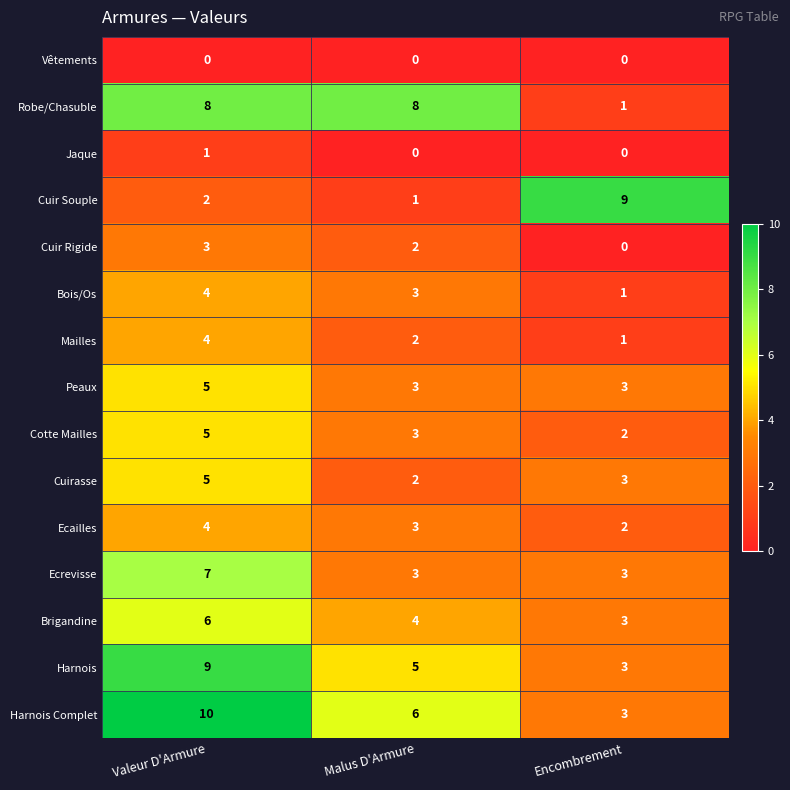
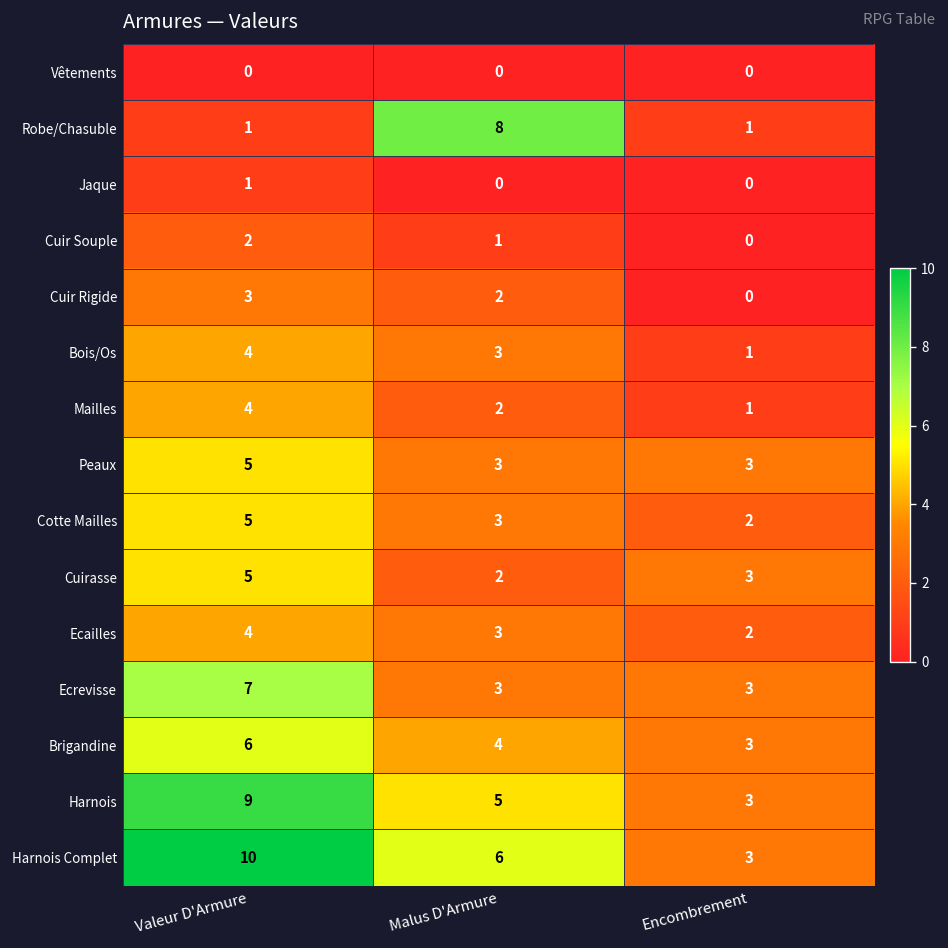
  {
    "Vêtements": {
      "Valeur D'Armure": 0,
      "Malus D'Armure": 0,
      "Encombrement": 0
    },
    "Robe/Chasuble": {
-     "Valeur D'Armure": 8,
+     "Valeur D'Armure": 1,
      "Malus D'Armure": 8,
      "Encombrement": 1
    },
    "Jaque": {
      "Valeur D'Armure": 1,
      "Malus D'Armure": 0,
      "Encombrement": 0
    },
    "Cuir Souple": {
      "Valeur D'Armure": 2,
      "Malus D'Armure": 1,
-     "Encombrement": 9
+     "Encombrement": 0
    },
    "Cuir Rigide": {
      "Valeur D'Armure": 3,
      "Malus D'Armure": 2,
      "Encombrement": 0
    },
    "Bois/Os": {
      "Valeur D'Armure": 4,
      "Malus D'Armure": 3,
      "Encombrement": 1
    },
    "Mailles": {
      "Valeur D'Armure": 4,
      "Malus D'Armure": 2,
      "Encombrement": 1
    },
    "Peaux": {
      "Valeur D'Armure": 5,
      "Malus D'Armure": 3,
      "Encombrement": 3
    },
    "Cotte Mailles": {
      "Valeur D'Armure": 5,
      "Malus D'Armure": 3,
      "Encombrement": 2
    },
    "Cuirasse": {
      "Valeur D'Armure": 5,
      "Malus D'Armure": 2,
      "Encombrement": 3
    },
    "Ecailles": {
      "Valeur D'Armure": 4,
      "Malus D'Armure": 3,
      "Encombrement": 2
    },
    "Ecrevisse": {
      "Valeur D'Armure": 7,
      "Malus D'Armure": 3,
      "Encombrement": 3
    },
    "Brigandine": {
      "Valeur D'Armure": 6,
      "Malus D'Armure": 4,
      "Encombrement": 3
    },
    "Harnois": {
      "Valeur D'Armure": 9,
      "Malus D'Armure": 5,
      "Encombrement": 3
    },
    "Harnois Complet": {
      "Valeur D'Armure": 10,
      "Malus D'Armure": 6,
      "Encombrement": 3
    }
  }
